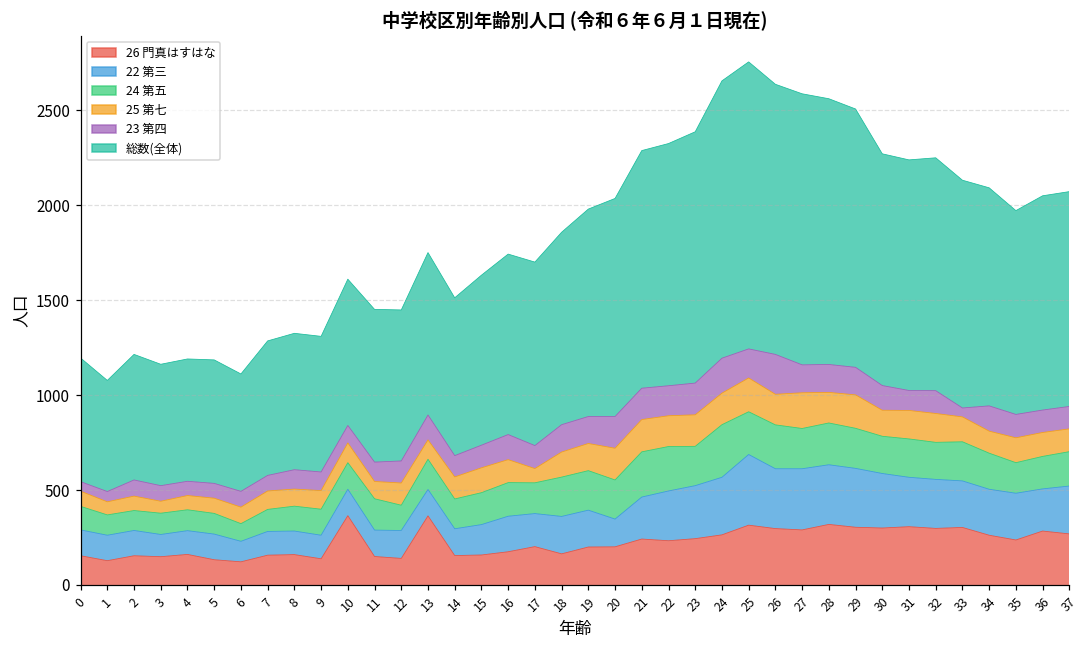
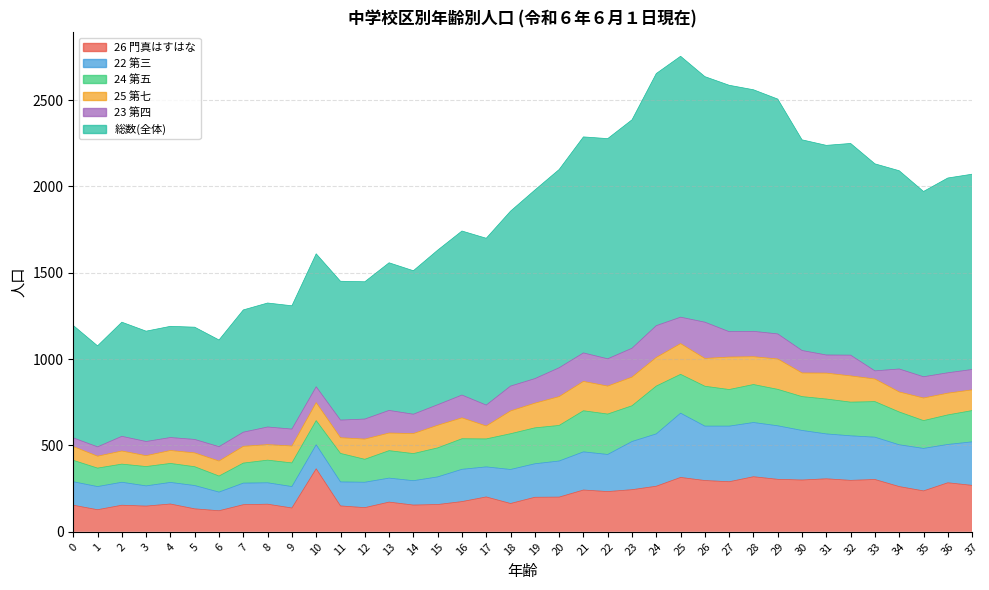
  {
    "26 門真はすはな": {
      "0": 150,
      "1": 130,
      "2": 150,
      "3": 150,
      "4": 160,
      "5": 130,
      "6": 120,
      "7": 160,
      "8": 160,
      "9": 140,
      "10": 370,
      "11": 150,
      "12": 140,
-     "13": 360,
+     "13": 170,
      "14": 160,
      "15": 160,
      "16": 180,
      "17": 200,
      "18": 160,
      "19": 200,
      "20": 200,
      "21": 240,
      "22": 230,
      "23": 240,
      "24": 260,
      "25": 320,
      "26": 300,
      "27": 290,
      "28": 320,
      "29": 300,
      "30": 300,
      "31": 310,
      "32": 300,
      "33": 300,
      "34": 260,
      "35": 240,
      "36": 280,
      "37": 270
    },
    "22 第三": {
      "0": 140,
      "1": 130,
      "2": 130,
      "3": 120,
      "4": 130,
      "5": 140,
      "6": 110,
      "7": 130,
      "8": 120,
      "9": 120,
      "10": 140,
      "11": 140,
      "12": 150,
      "13": 140,
      "14": 140,
      "15": 160,
      "16": 190,
      "17": 170,
      "18": 200,
      "19": 190,
-     "20": 150,
+     "20": 210,
      "21": 220,
-     "22": 260,
+     "22": 220,
      "23": 280,
      "24": 300,
      "25": 370,
      "26": 320,
      "27": 320,
      "28": 310,
      "29": 310,
      "30": 290,
      "31": 260,
      "32": 260,
      "33": 250,
      "34": 240,
      "35": 250,
      "36": 220,
      "37": 250
    },
    "25 第七": {
      "0": 80,
      "1": 70,
      "2": 80,
      "3": 60,
      "4": 80,
      "5": 80,
      "6": 90,
      "7": 100,
      "8": 90,
      "9": 100,
      "10": 100,
      "11": 90,
      "12": 120,
      "13": 100,
      "14": 120,
      "15": 130,
      "16": 120,
      "17": 80,
      "18": 130,
      "19": 140,
      "20": 170,
      "21": 170,
      "22": 160,
      "23": 170,
      "24": 170,
      "25": 180,
      "26": 160,
      "27": 190,
      "28": 160,
      "29": 180,
      "30": 140,
      "31": 150,
      "32": 150,
      "33": 130,
      "34": 120,
      "35": 130,
      "36": 130,
      "37": 120
    },
    "23 第四": {
      "0": 50,
      "1": 50,
      "2": 90,
      "3": 80,
      "4": 80,
      "5": 80,
      "6": 80,
      "7": 80,
      "8": 100,
      "9": 100,
      "10": 90,
      "11": 100,
      "12": 120,
      "13": 130,
      "14": 110,
      "15": 120,
      "16": 130,
      "17": 120,
      "18": 140,
      "19": 140,
      "20": 170,
      "21": 170,
      "22": 160,
      "23": 170,
      "24": 180,
      "25": 150,
      "26": 210,
      "27": 150,
      "28": 150,
      "29": 150,
      "30": 130,
      "31": 110,
      "32": 120,
      "33": 50,
      "34": 130,
      "35": 120,
      "36": 120,
      "37": 120
    }
  }
